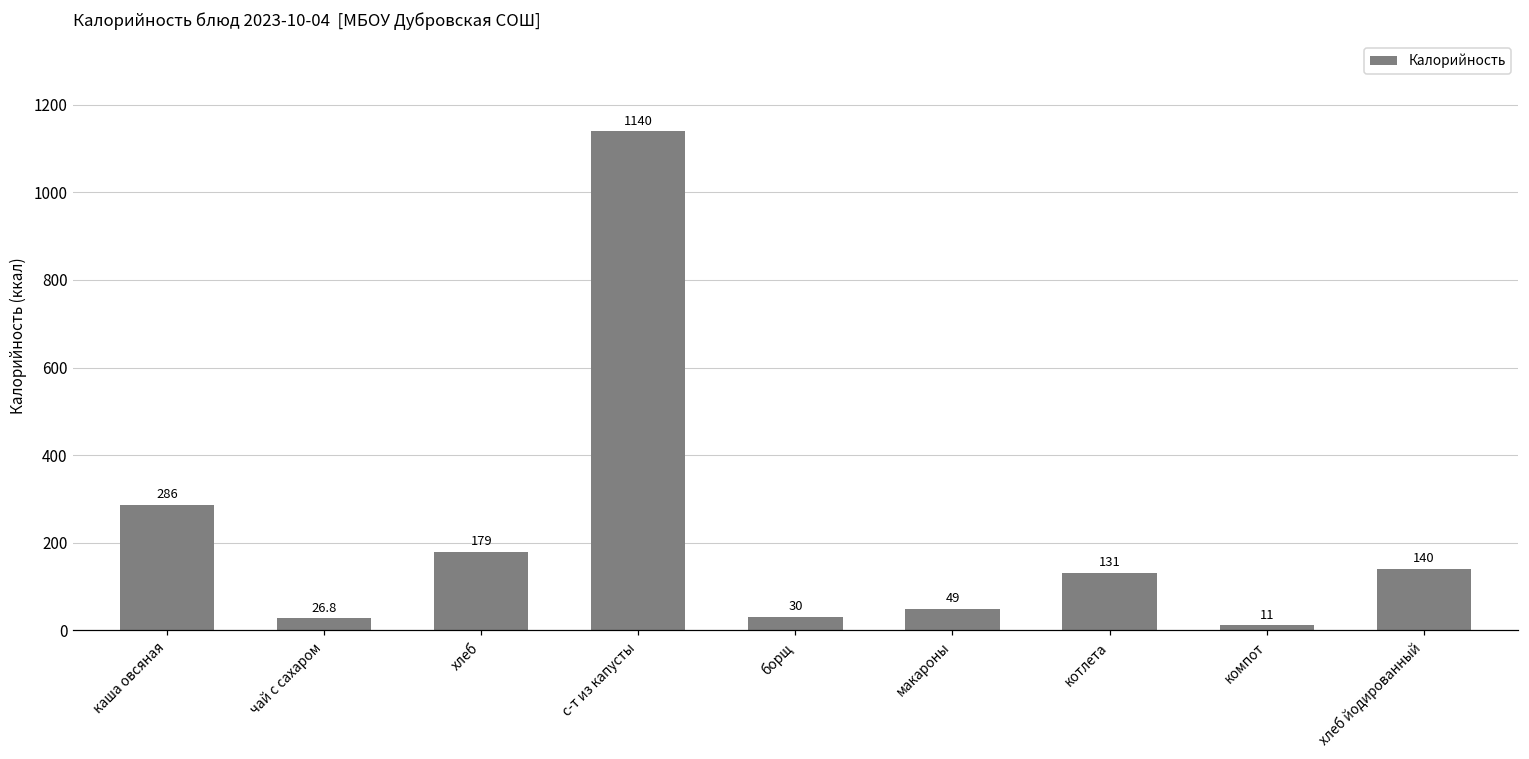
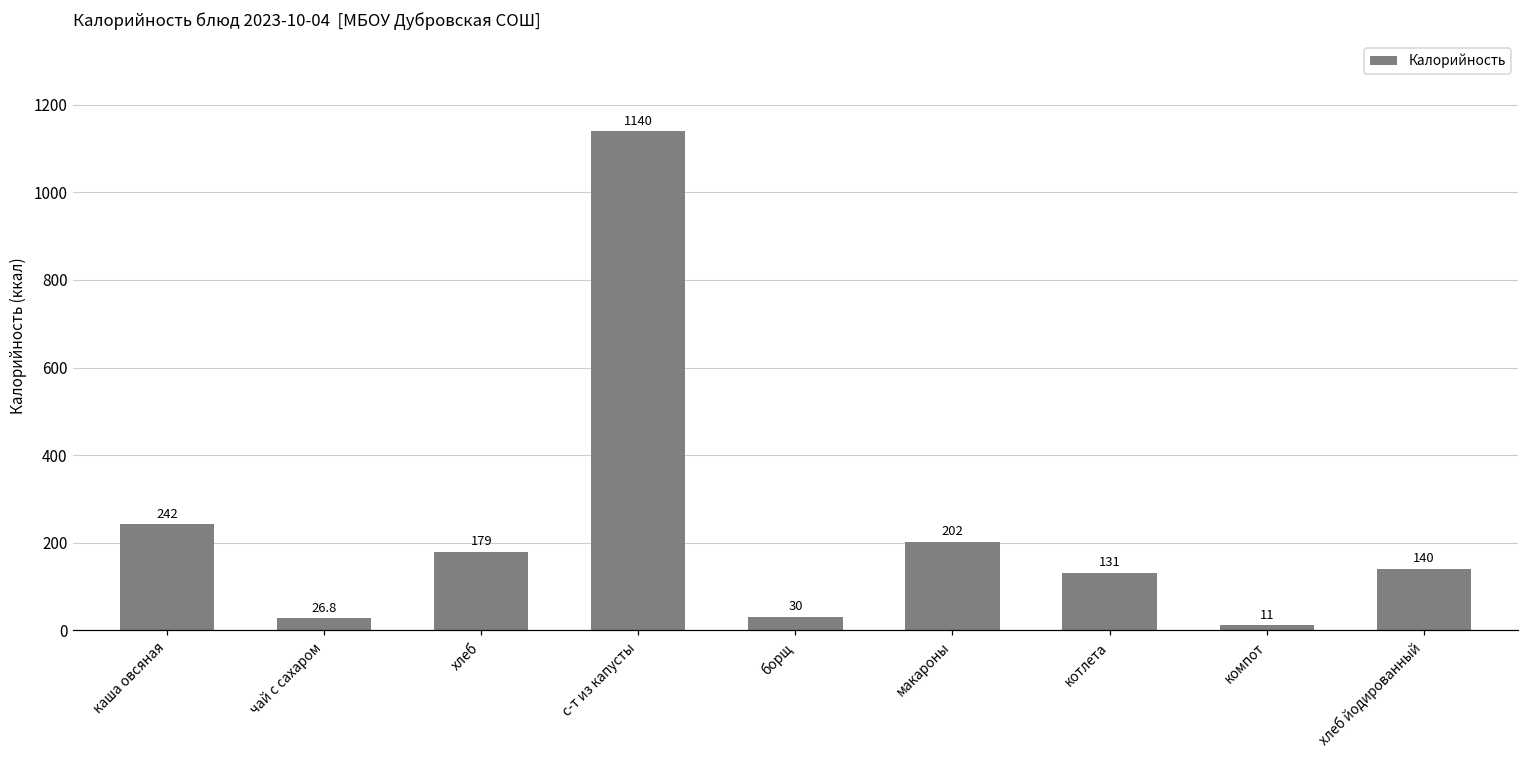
  {
-   "каша овсяная": 286,
+   "каша овсяная": 242,
    "чай с сахаром": 26.8,
    "хлеб": 179,
    "с-т из капусты": 1140,
    "борщ": 30,
-   "макароны": 49,
+   "макароны": 202,
    "котлета": 131,
    "компот": 11,
    "хлеб йодированный": 140
  }
